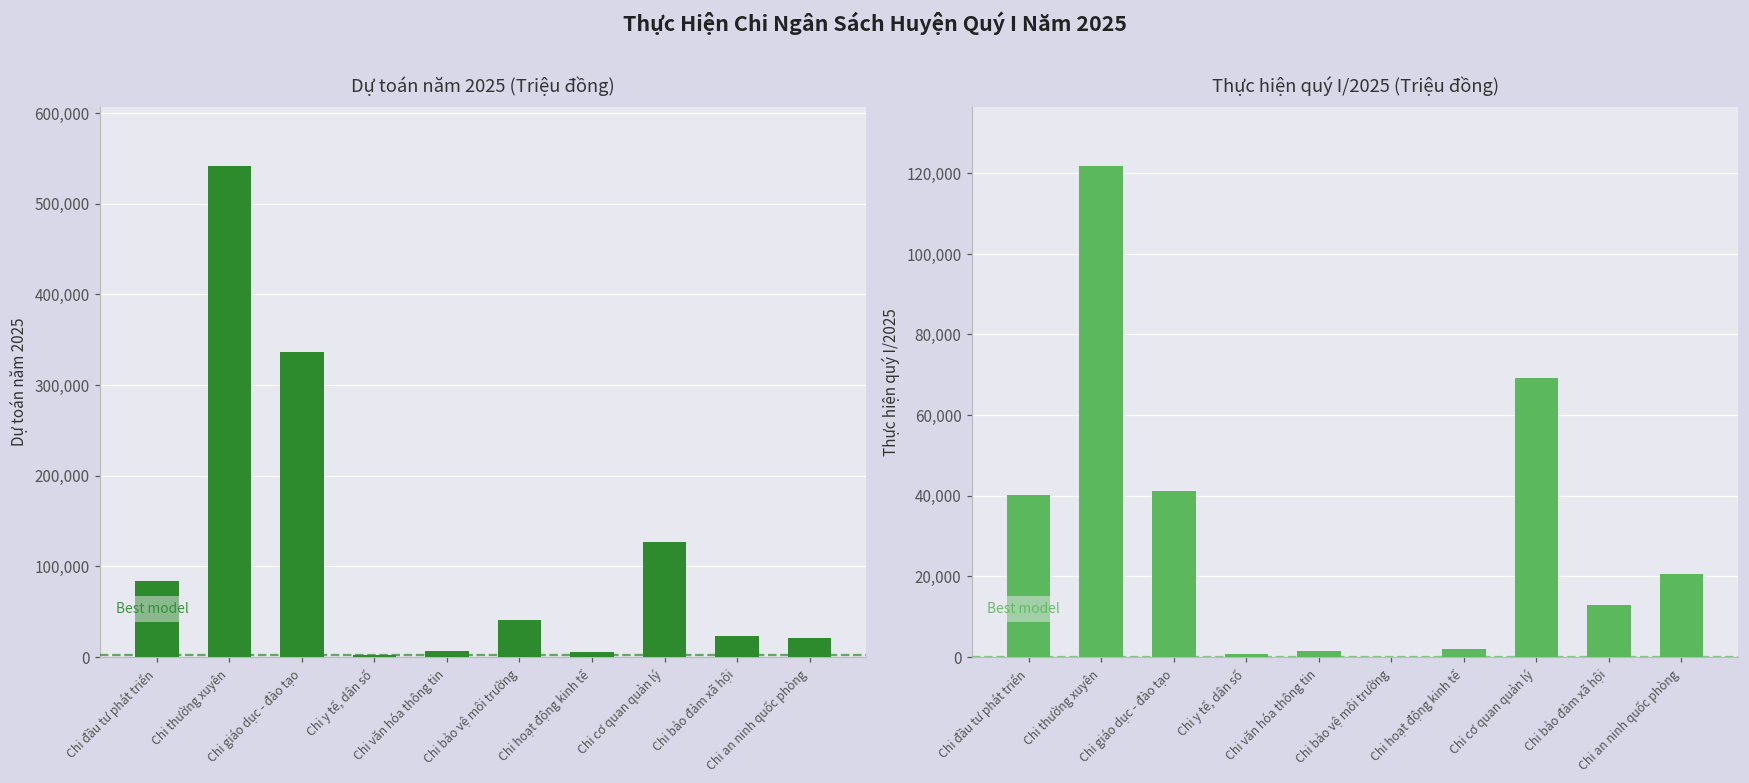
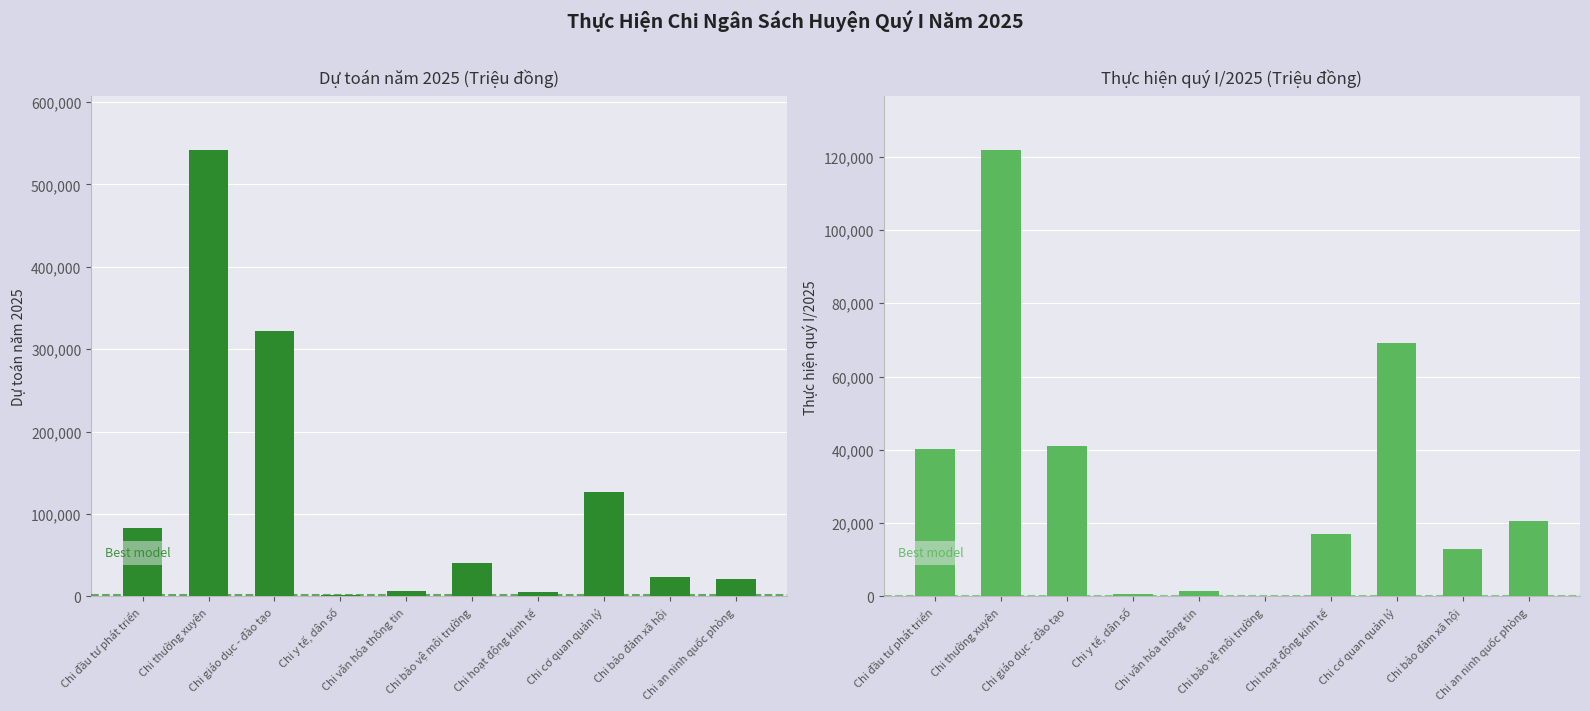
  {
    "Dự toán năm 2025 (Triệu đồng)": {
      "Chi đầu tư phát triển": "80,000",
      "Chi thường xuyên": "540,000",
-     "Chi giáo dục - đào tạo": "340,000",
+     "Chi giáo dục - đào tạo": "320,000",
      "Chi văn hóa thông tin": "10,000",
      "Chi bảo vệ môi trường": "40,000",
      "Chi hoạt động kinh tế": "10,000",
      "Chi cơ quan quản lý": "130,000",
      "Chi bảo đảm xã hội": "20,000",
      "Chi an ninh quốc phòng": "20,000"
    },
    "Thực hiện quý I/2025 (Triệu đồng)": {
      "Chi đầu tư phát triển": "40,000",
      "Chi thường xuyên": "122,000",
      "Chi giáo dục - đào tạo": "41,000",
      "Chi văn hóa thông tin": "2,000",
-     "Chi hoạt động kinh tế": "2,000",
+     "Chi hoạt động kinh tế": "17,000",
      "Chi cơ quan quản lý": "69,000",
      "Chi bảo đảm xã hội": "13,000",
      "Chi an ninh quốc phòng": "21,000"
    }
  }
